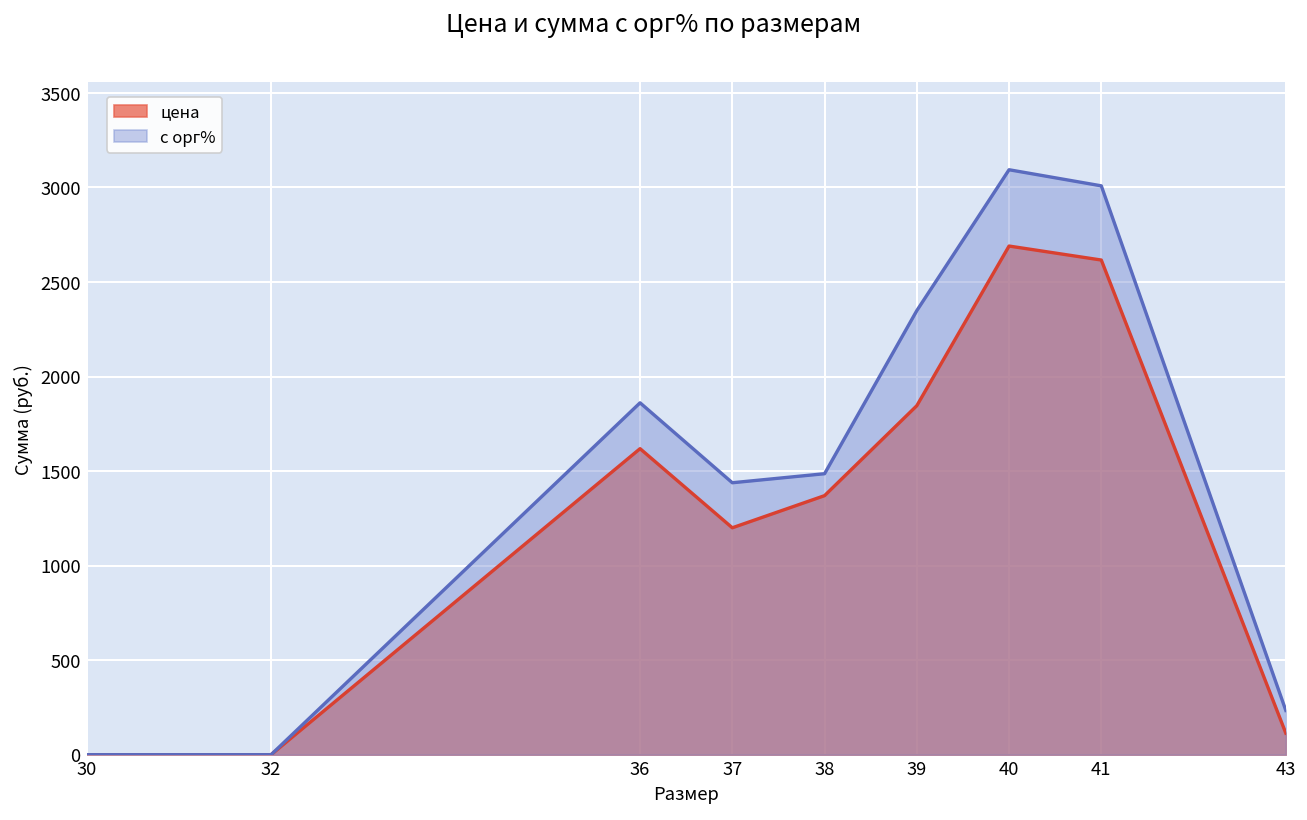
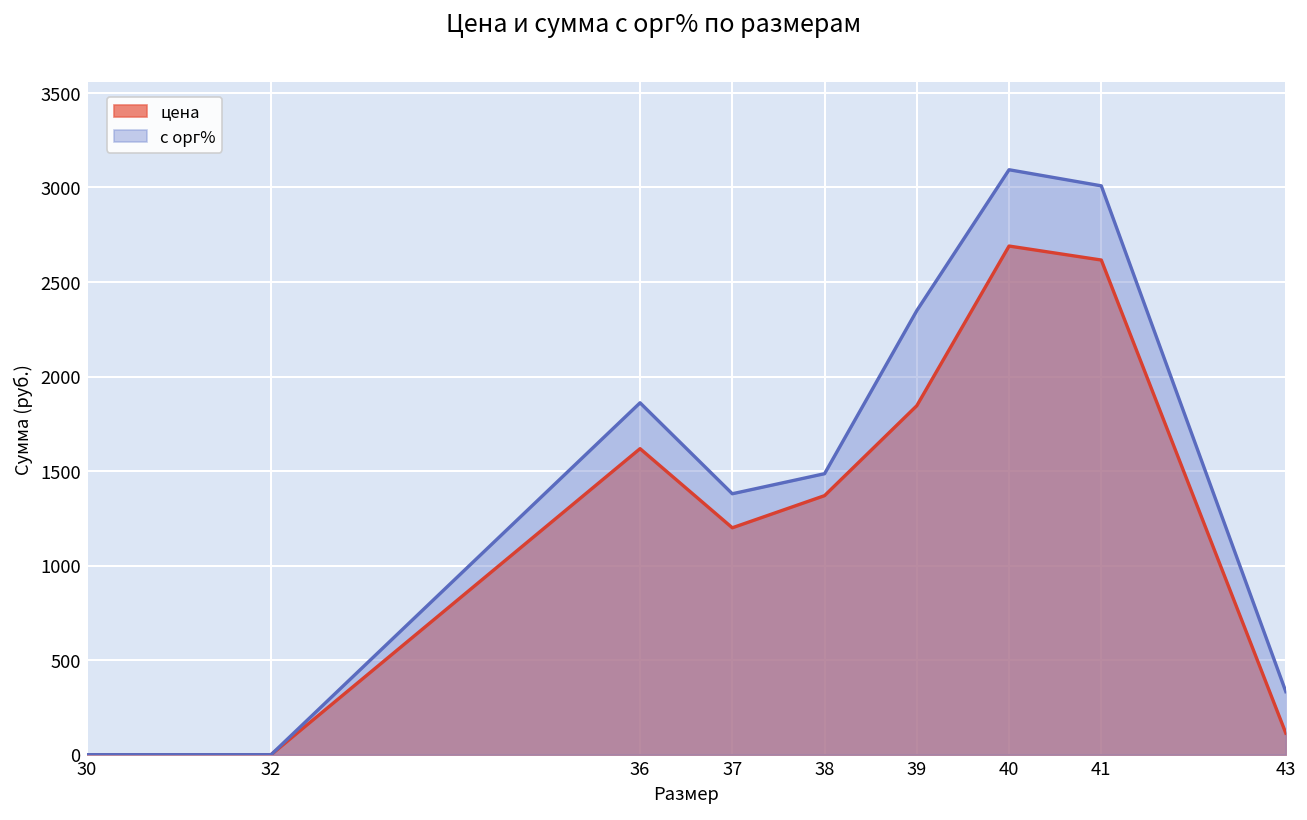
  {
    "цена": {
      "36": 1620,
      "37": 1200,
      "38": 1370,
      "39": 1850,
      "40": 2690,
      "41": 2620,
      "43": 110
    },
    "с орг%": {
      "36": 1860,
-     "37": 1440,
+     "37": 1380,
      "38": 1490,
      "39": 2350,
      "40": 3090,
      "41": 3010,
-     "43": 230
+     "43": 330
    }
  }
